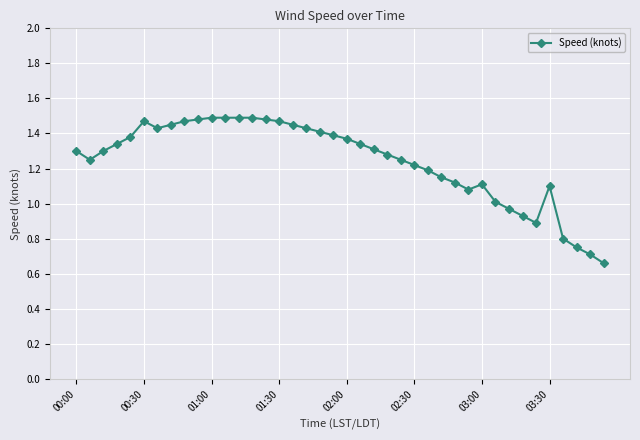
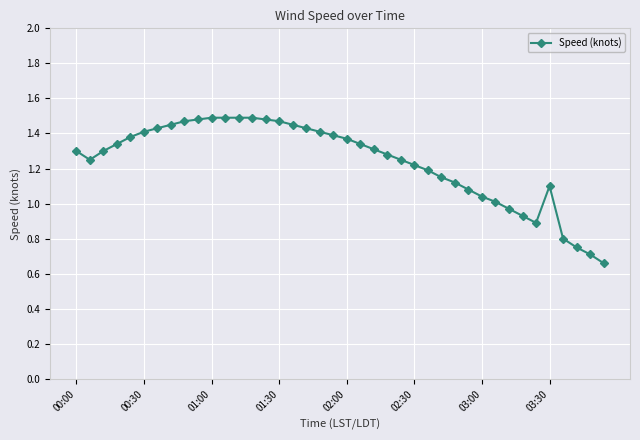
  {
    "00:00": 1.30,
-   "00:30": 1.47,
+   "00:30": 1.41,
    "01:00": 1.49,
    "01:30": 1.47,
    "02:00": 1.37,
    "02:30": 1.22,
-   "03:00": 1.11,
+   "03:00": 1.04,
    "03:30": 1.10
  }
